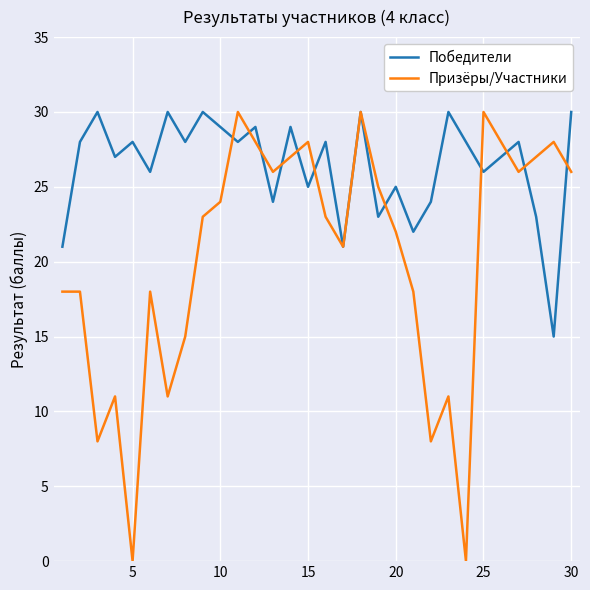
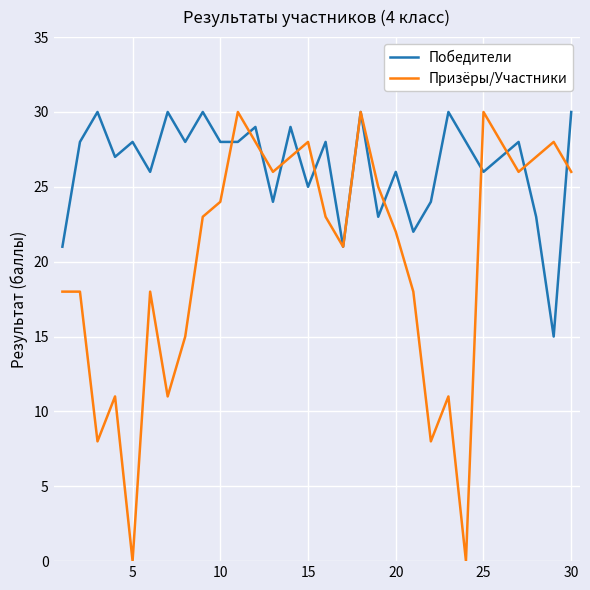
  {
    "Победители": {
      "5": 28,
-     "10": 29,
+     "10": 28,
      "15": 25,
-     "20": 25,
+     "20": 26,
      "25": 26,
      "30": 30
    },
    "Призёры/Участники": {
      "5": 0,
      "10": 24,
      "15": 28,
      "20": 22,
      "25": 30,
      "30": 26
    }
  }
